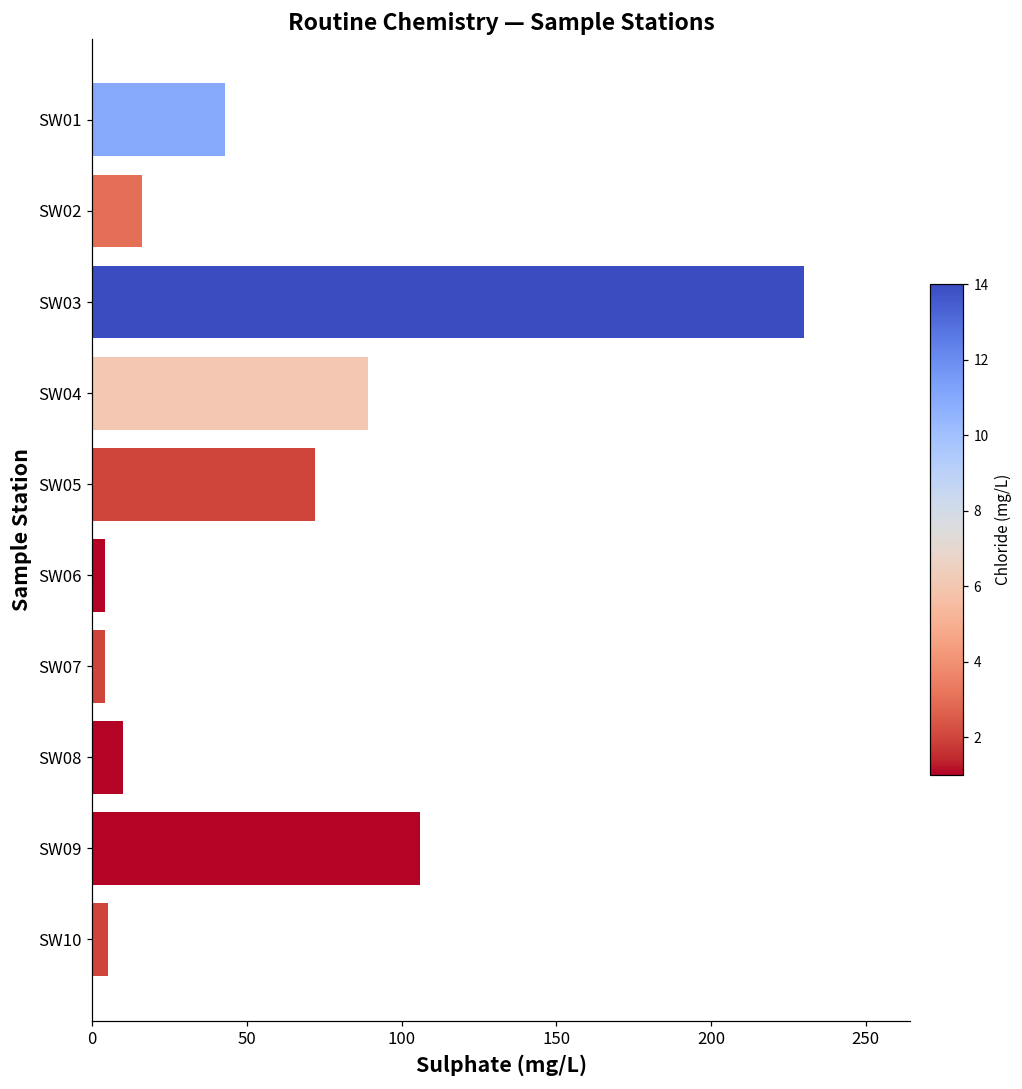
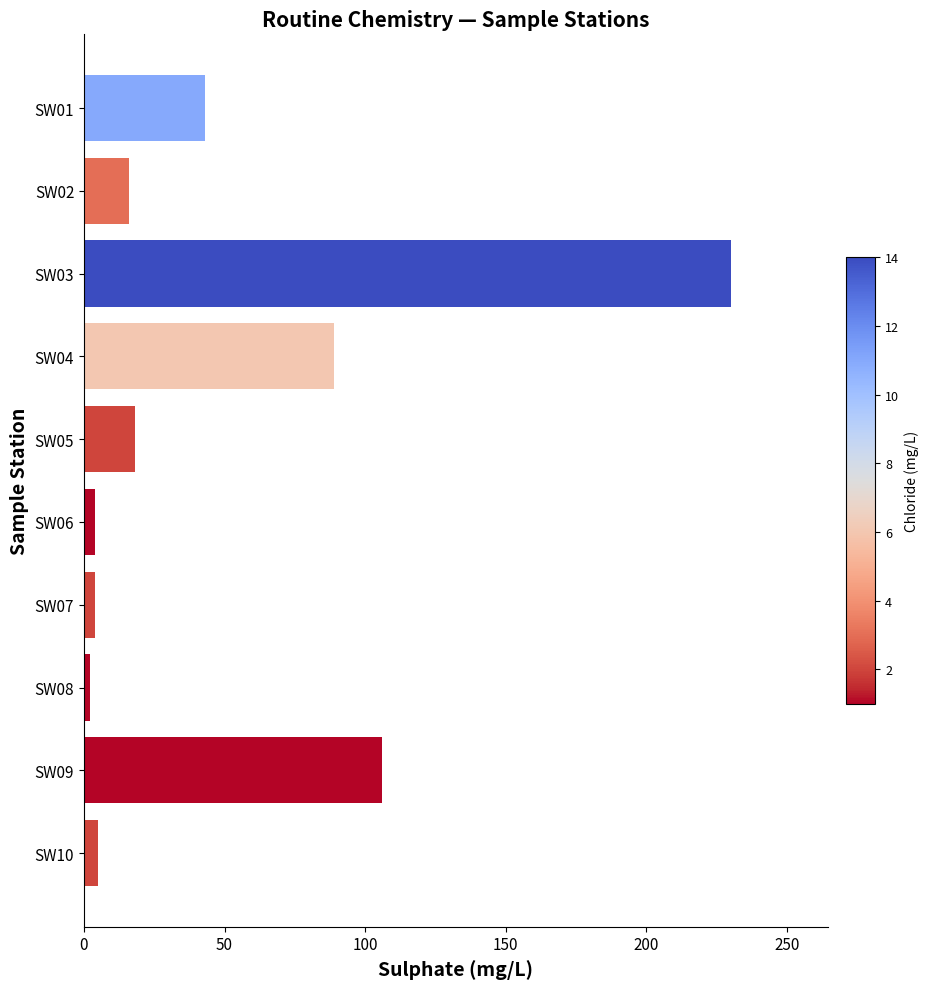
  {
    "SW01": 43,
    "SW02": 16,
    "SW03": 230,
    "SW04": 89,
-   "SW05": 72,
+   "SW05": 18,
    "SW06": 4,
    "SW07": 4,
-   "SW08": 10,
+   "SW08": 2,
    "SW09": 106,
    "SW10": 5
  }
